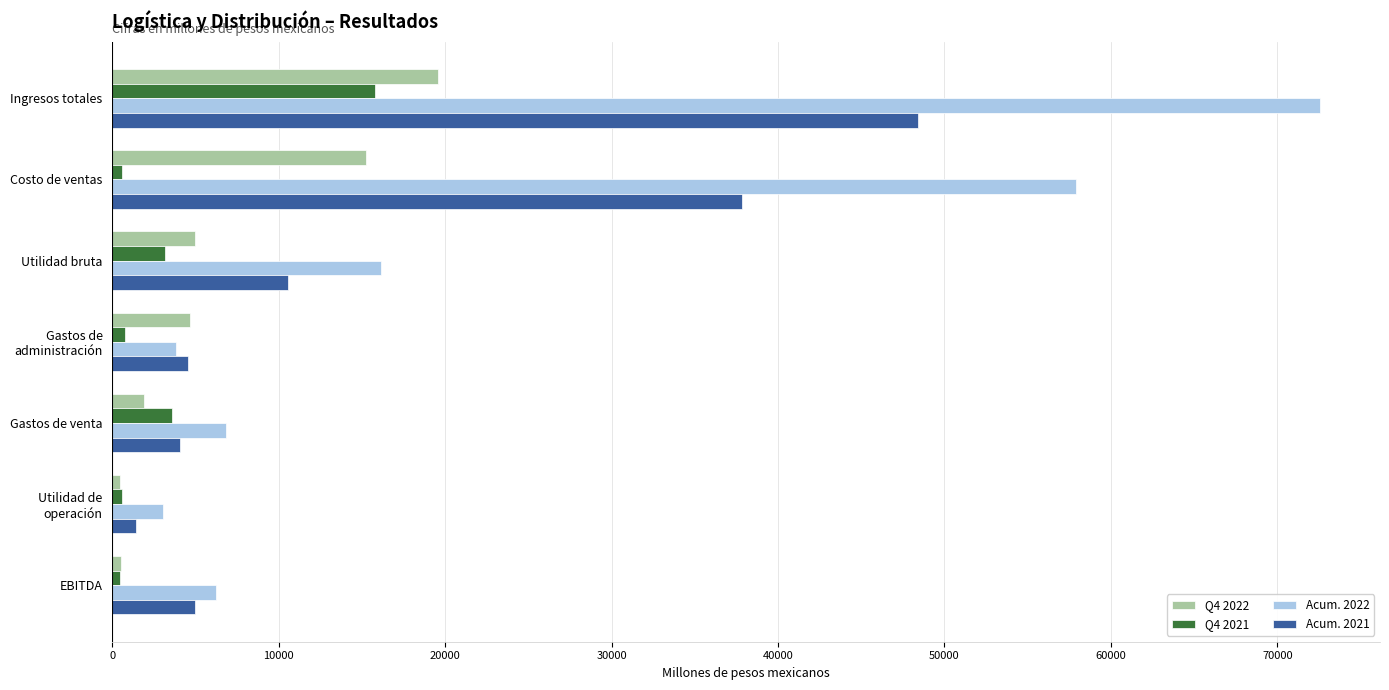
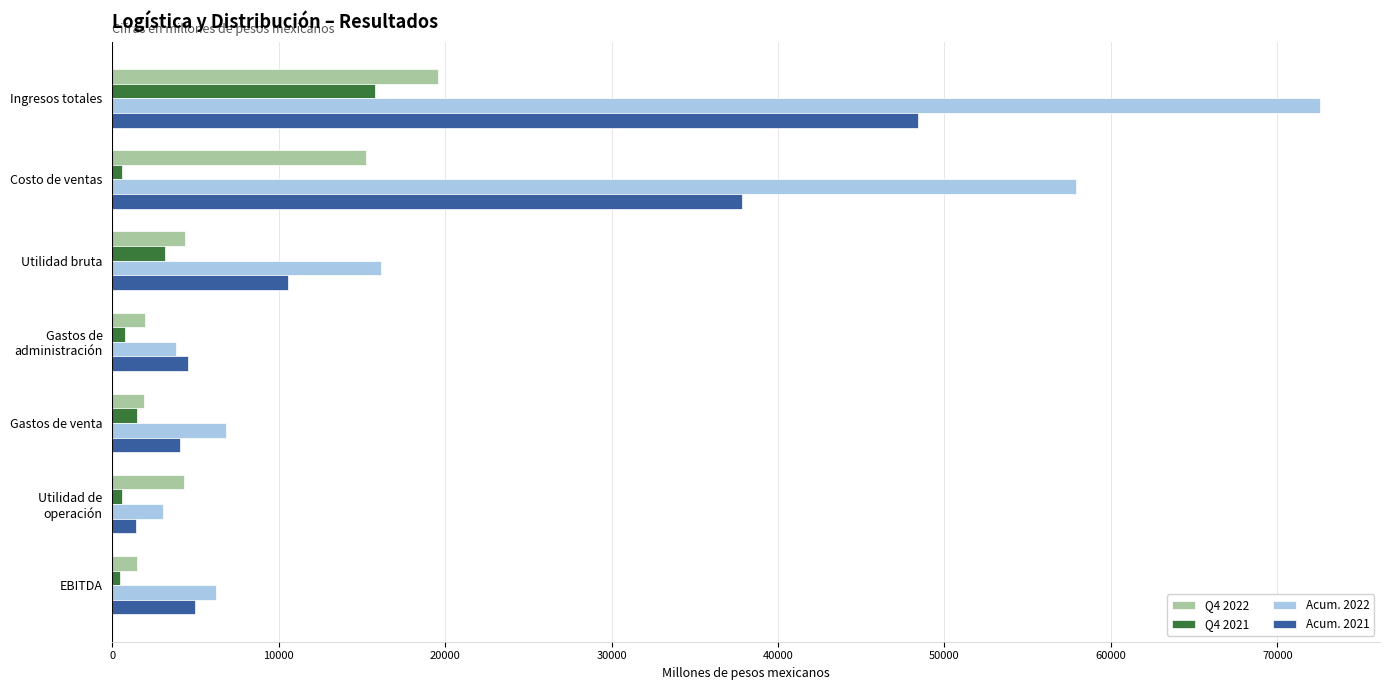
  {
    "Q4 2022": {
      "Ingresos totales": 19600,
      "Costo de ventas": 15200,
-     "Utilidad bruta": 5000,
-     "Gastos de administración": 4700,
+     "Utilidad bruta": 4400,
+     "Gastos de administración": 2000,
      "Gastos de venta": 1900,
-     "Utilidad de operación": 500,
-     "EBITDA": 500
+     "Utilidad de operación": 4300,
+     "EBITDA": 1500
    },
    "Q4 2021": {
      "Ingresos totales": 15800,
      "Costo de ventas": 600,
      "Utilidad bruta": 3200,
      "Gastos de administración": 800,
-     "Gastos de venta": 3600,
+     "Gastos de venta": 1500,
      "Utilidad de operación": 600,
      "EBITDA": 400
    },
    "Acum. 2022": {
      "Ingresos totales": 72500,
      "Costo de ventas": 57900,
      "Utilidad bruta": 16200,
      "Gastos de administración": 3900,
      "Gastos de venta": 6900,
      "Utilidad de operación": 3100,
      "EBITDA": 6200
    },
    "Acum. 2021": {
      "Ingresos totales": 48400,
      "Costo de ventas": 37800,
      "Utilidad bruta": 10600,
      "Gastos de administración": 4500,
      "Gastos de venta": 4100,
      "Utilidad de operación": 1400,
      "EBITDA": 5000
    }
  }
